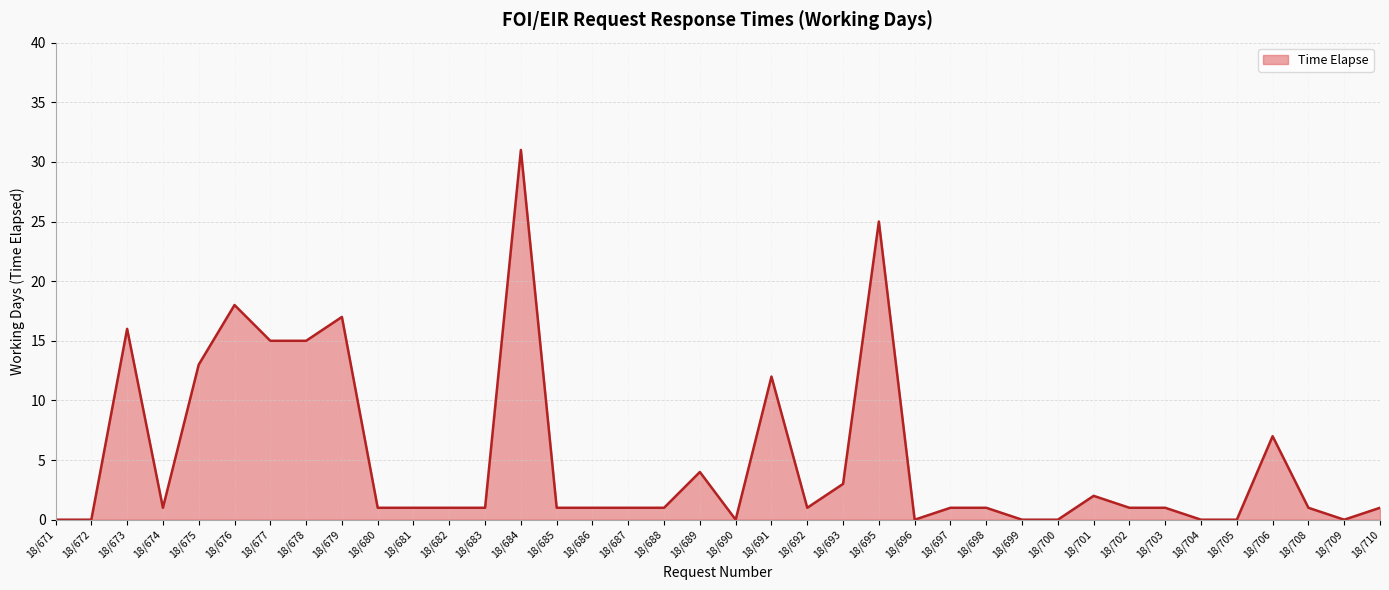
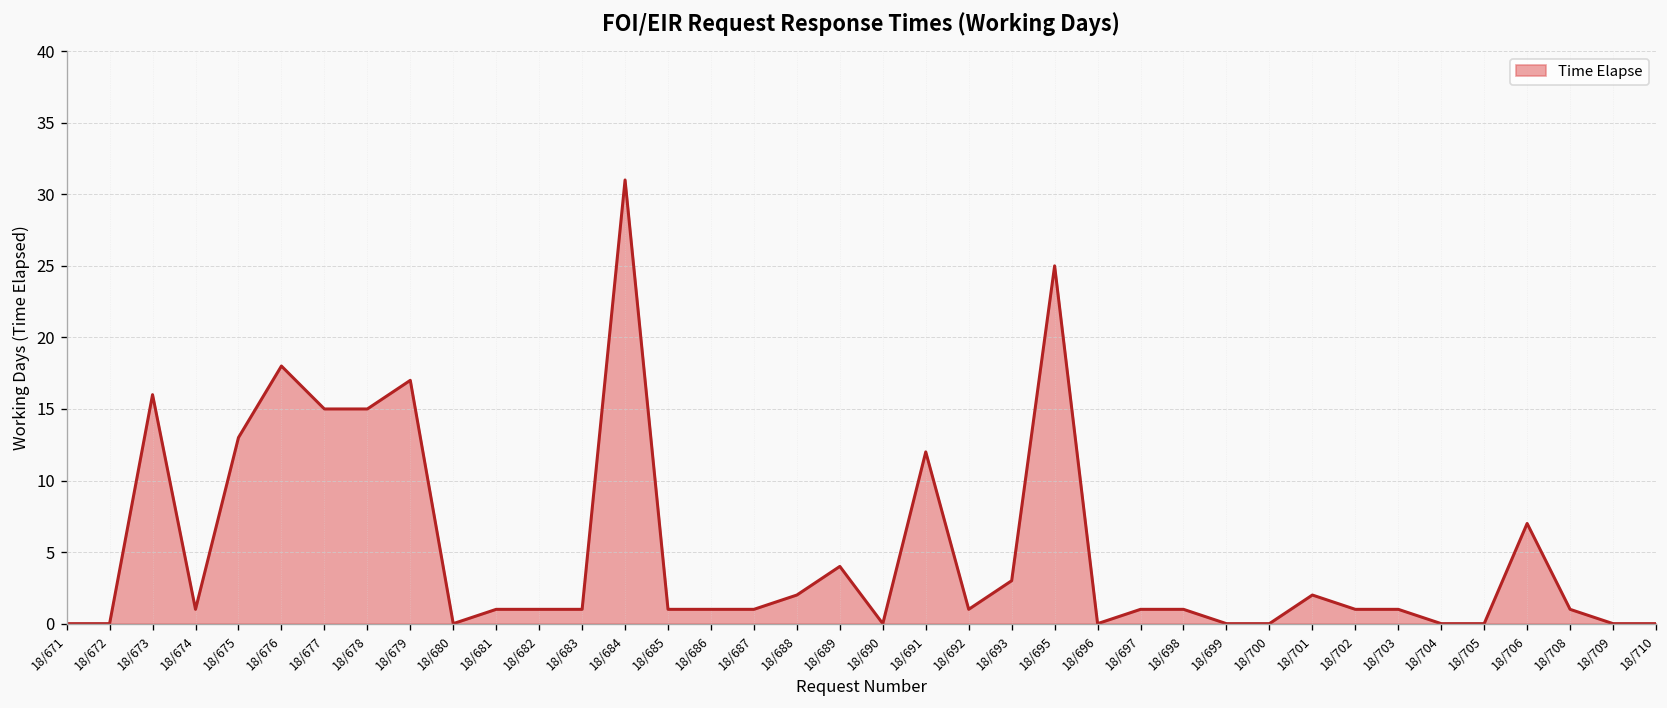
  {
    "18/671": 0,
    "18/672": 0,
    "18/673": 16,
    "18/674": 1,
    "18/675": 13,
    "18/676": 18,
    "18/677": 15,
    "18/678": 15,
    "18/679": 17,
-   "18/680": 1,
+   "18/680": 0,
    "18/681": 1,
    "18/682": 1,
    "18/683": 1,
    "18/684": 31,
    "18/685": 1,
    "18/686": 1,
    "18/687": 1,
-   "18/688": 1,
+   "18/688": 2,
    "18/689": 4,
    "18/690": 0,
    "18/691": 12,
    "18/692": 1,
    "18/693": 3,
    "18/695": 25,
    "18/696": 0,
    "18/697": 1,
    "18/698": 1,
    "18/699": 0,
    "18/700": 0,
    "18/701": 2,
    "18/702": 1,
    "18/703": 1,
    "18/704": 0,
    "18/705": 0,
    "18/706": 7,
    "18/708": 1,
    "18/709": 0,
-   "18/710": 1
+   "18/710": 0
  }
